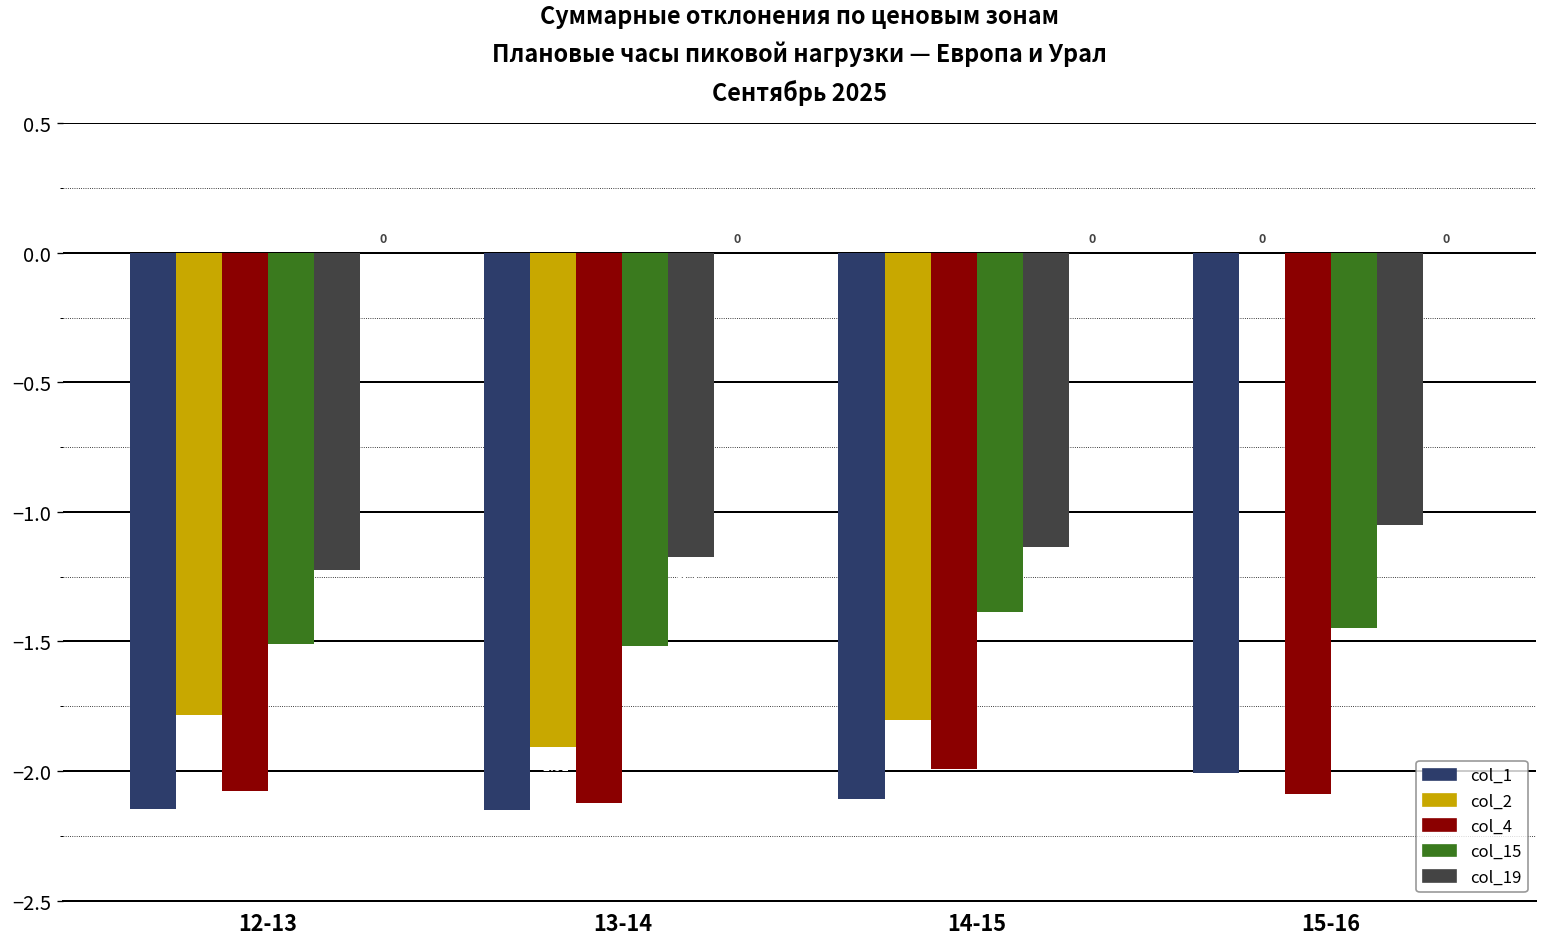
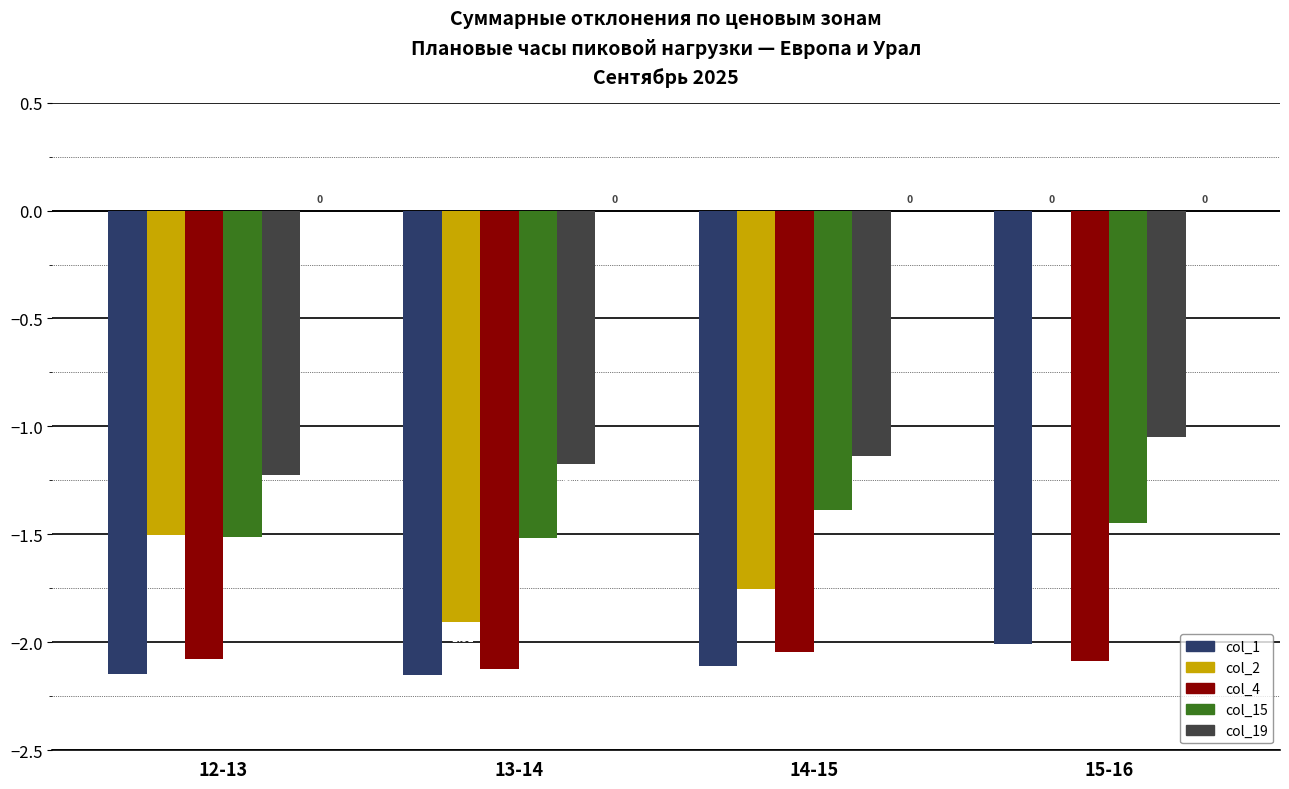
  {
    "col_2": {
-     "12-13": -1.78,
+     "12-13": -1.50,
      "13-14": -1.91,
-     "14-15": -1.81
+     "14-15": -1.76
    },
    "col_4": {
      "12-13": -2.08,
      "13-14": -2.13,
-     "14-15": -1.99,
+     "14-15": -2.05,
      "15-16": -2.09
    }
  }
